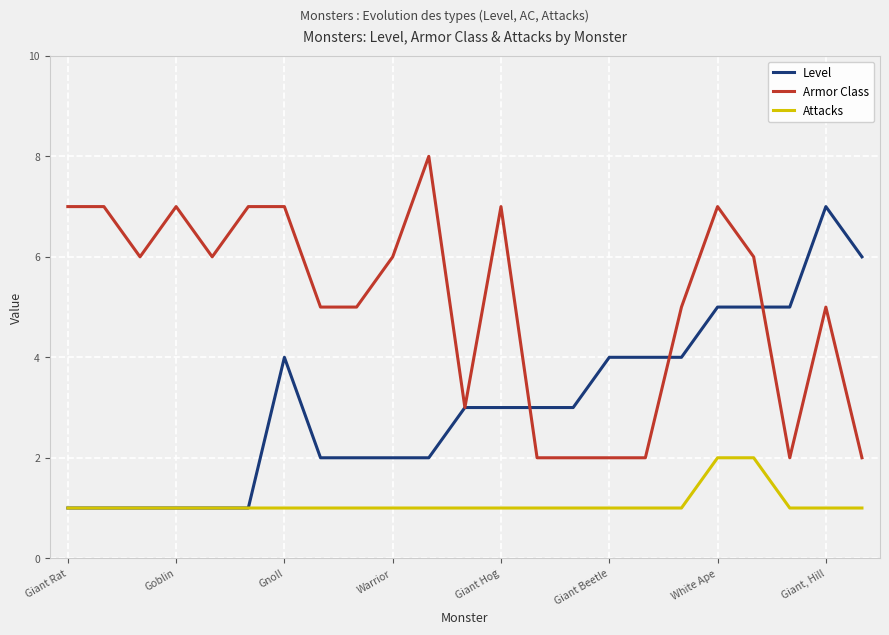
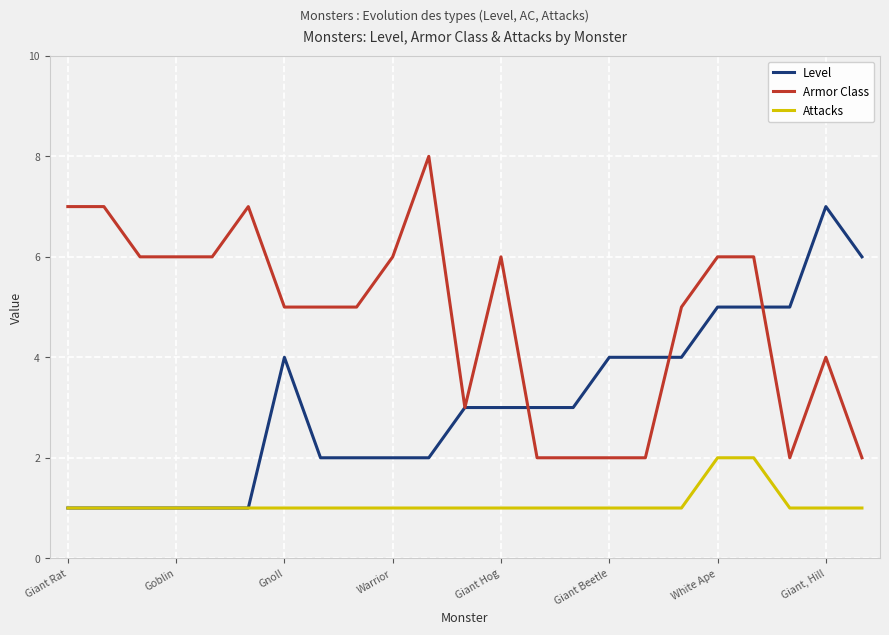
  {
    "Level": {
      "Gnoll": 4,
      "Warrior": 2,
      "Giant Hog": 3,
      "Giant Beetle": 4,
      "White Ape": 5,
      "Giant, Hill": 7
    },
    "Armor Class": {
      "Giant Rat": 7,
-     "Goblin": 7,
-     "Gnoll": 7,
+     "Goblin": 6,
+     "Gnoll": 5,
      "Warrior": 6,
-     "Giant Hog": 7,
+     "Giant Hog": 6,
      "Giant Beetle": 2,
-     "White Ape": 7,
-     "Giant, Hill": 5
+     "White Ape": 6,
+     "Giant, Hill": 4
    },
    "Attacks": {
      "Gnoll": 1,
      "Warrior": 1,
      "Giant Hog": 1,
      "Giant Beetle": 1,
      "White Ape": 2,
      "Giant, Hill": 1
    }
  }
